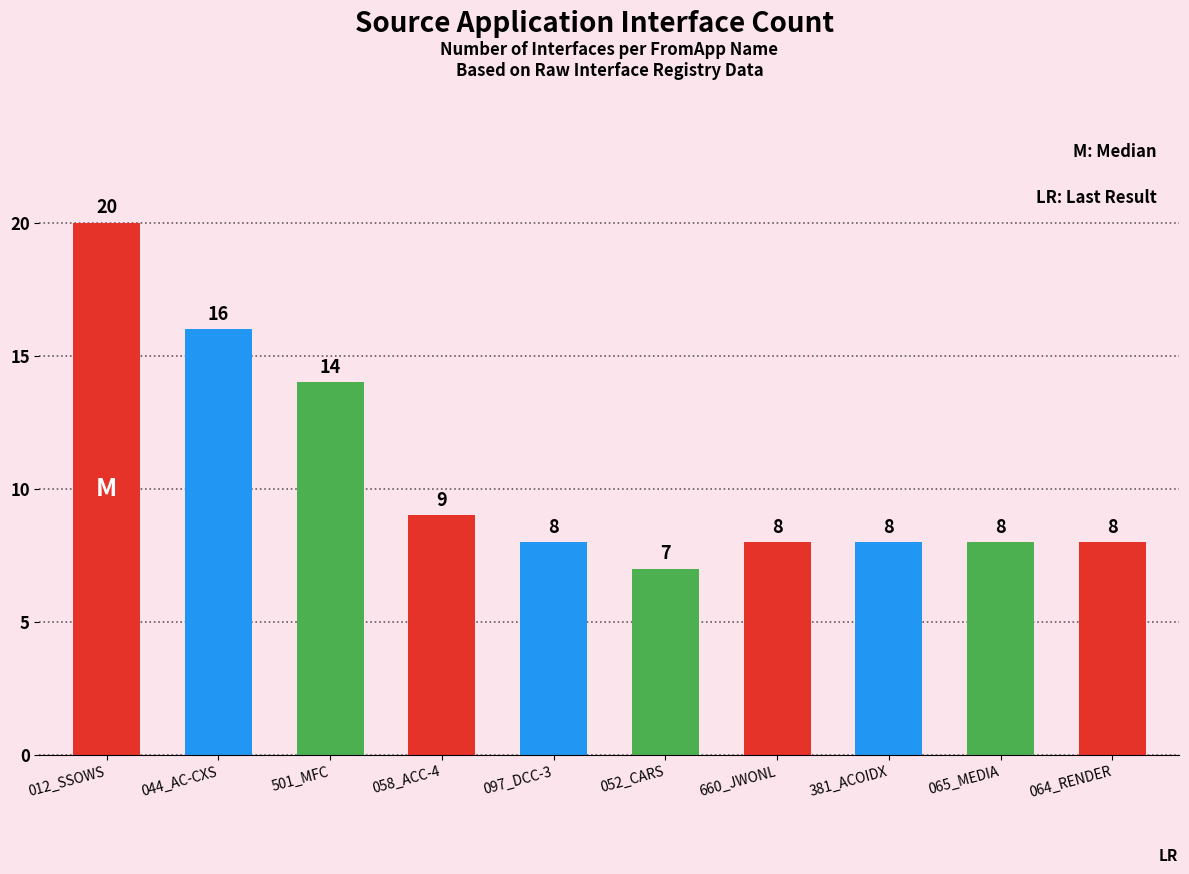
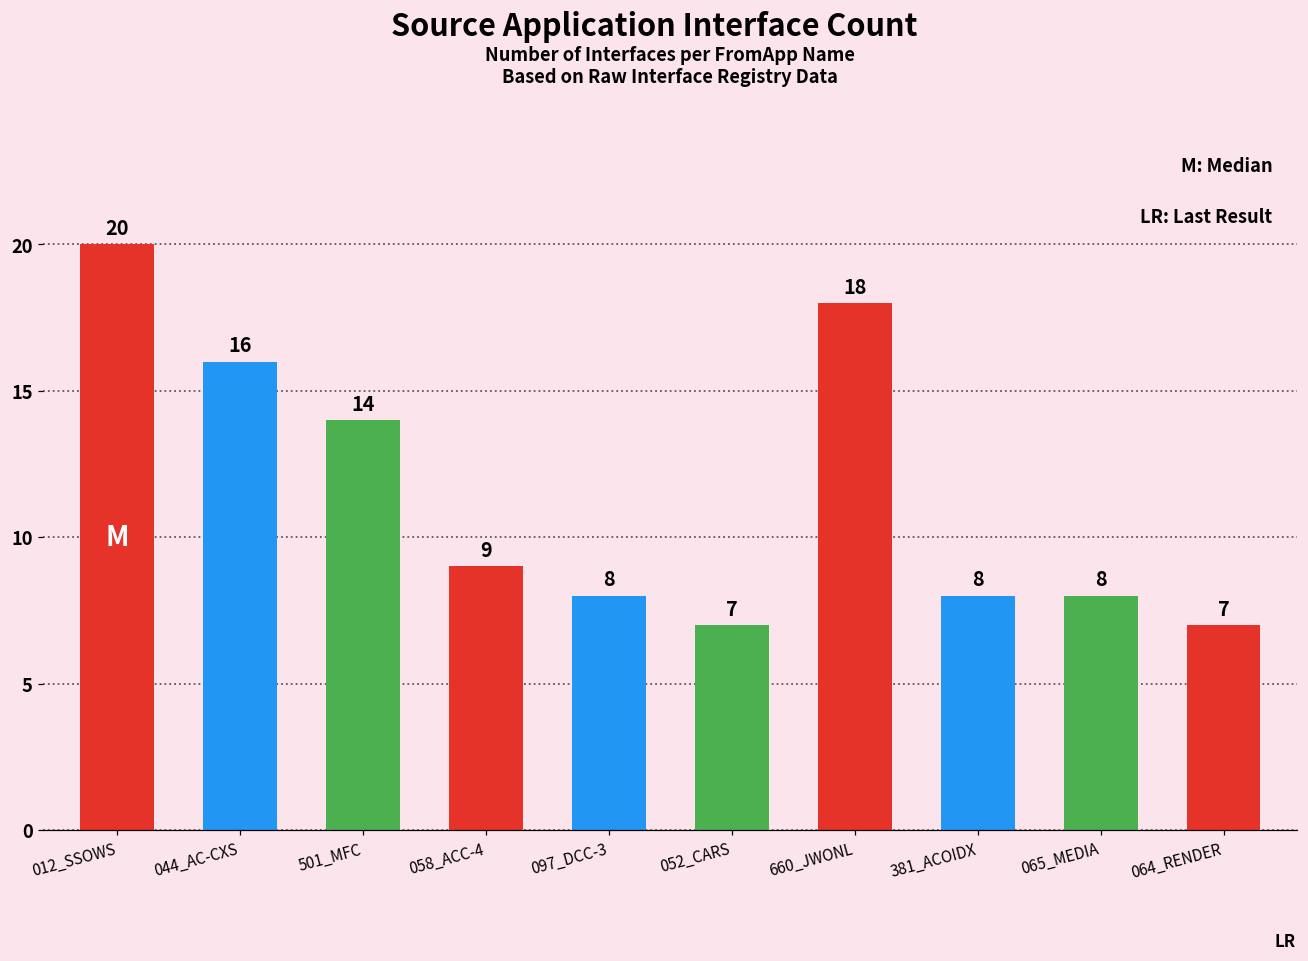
  {
    "012_SSOWS": 20,
    "044_AC-CXS": 16,
    "501_MFC": 14,
    "058_ACC-4": 9,
    "097_DCC-3": 8,
    "052_CARS": 7,
-   "660_JWONL": 8,
+   "660_JWONL": 18,
    "381_ACOIDX": 8,
    "065_MEDIA": 8,
-   "064_RENDER": 8
+   "064_RENDER": 7
  }
